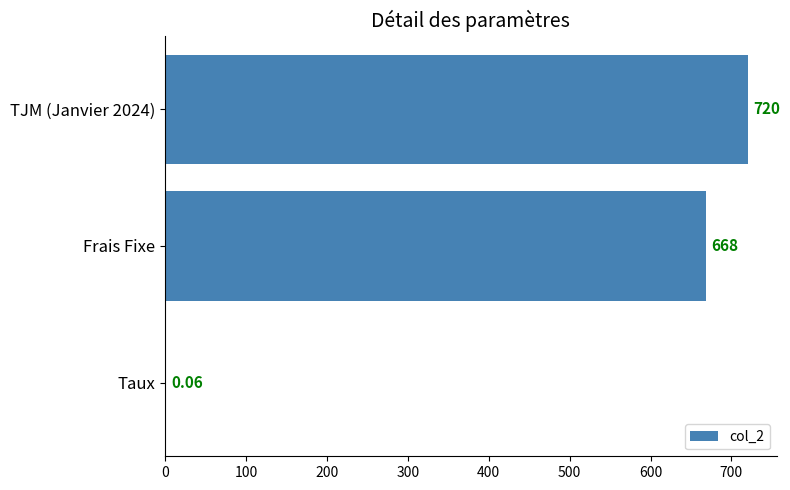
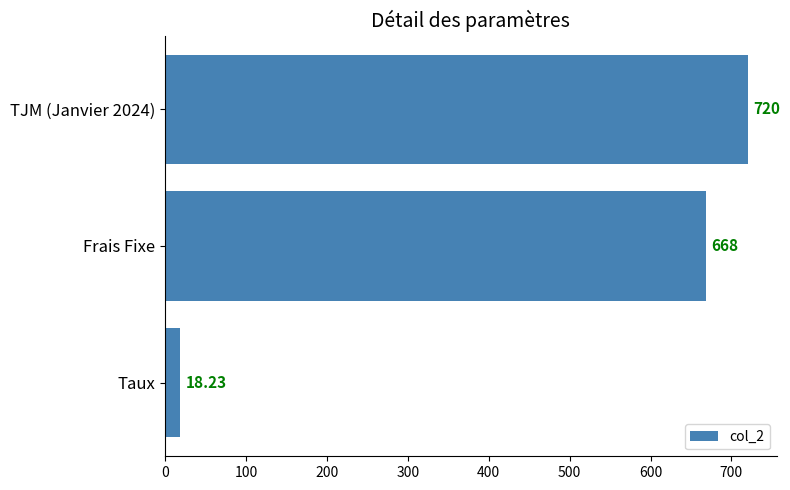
  {
    "TJM (Janvier 2024)": 720,
    "Frais Fixe": 668,
-   "Taux": 0.06
+   "Taux": 18.23
  }
